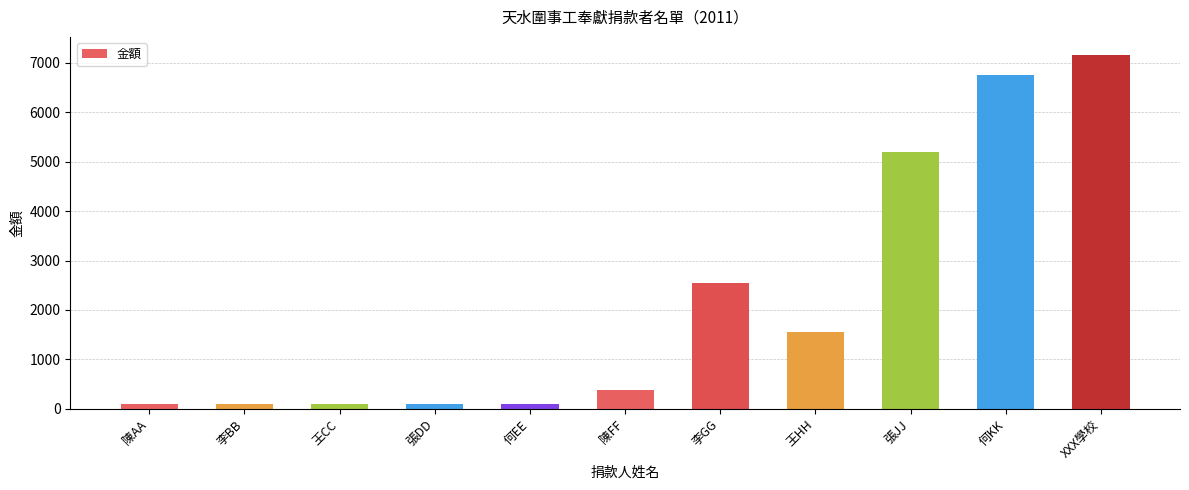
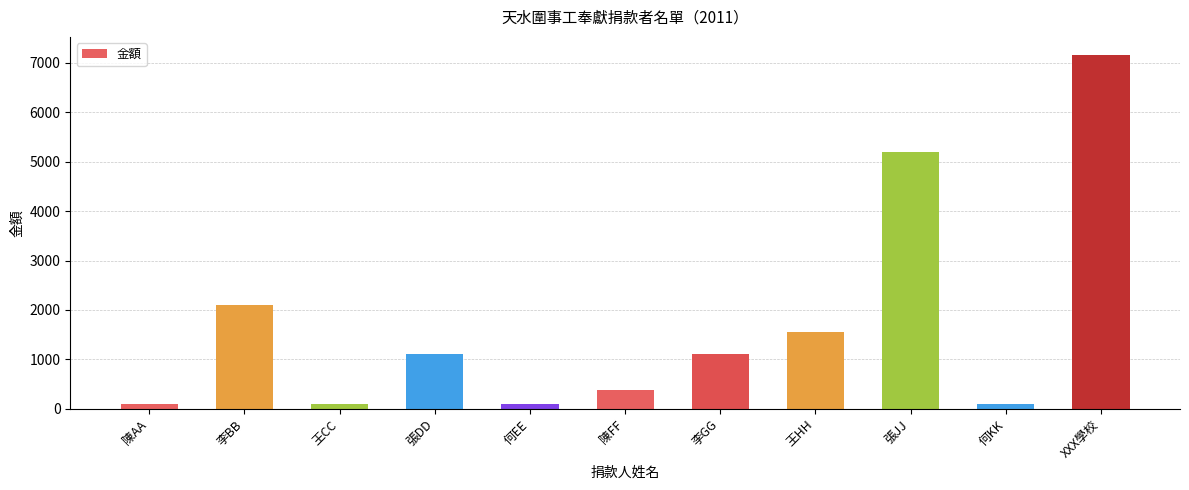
  {
    "陳AA": 100,
-   "李BB": 100,
+   "李BB": 2100,
    "王CC": 100,
-   "張DD": 100,
+   "張DD": 1100,
    "何EE": 100,
    "陳FF": 400,
-   "李GG": 2500,
+   "李GG": 1100,
    "王HH": 1600,
    "張JJ": 5200,
-   "何KK": 6800,
+   "何KK": 100,
    "XXX學校": 7200
  }
